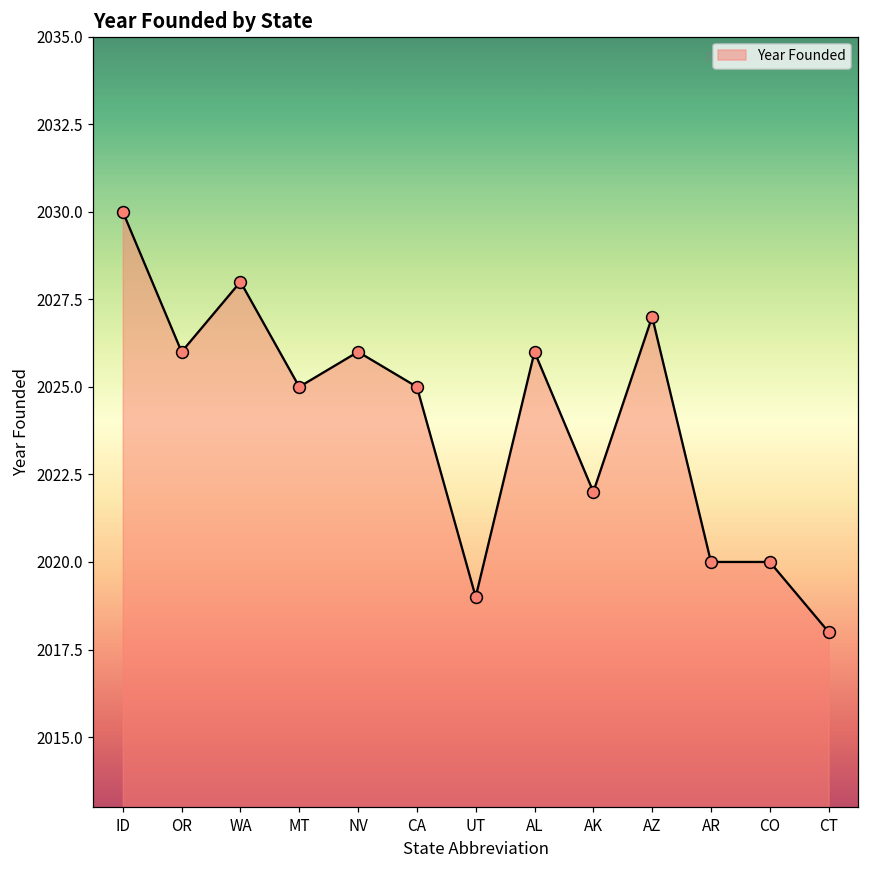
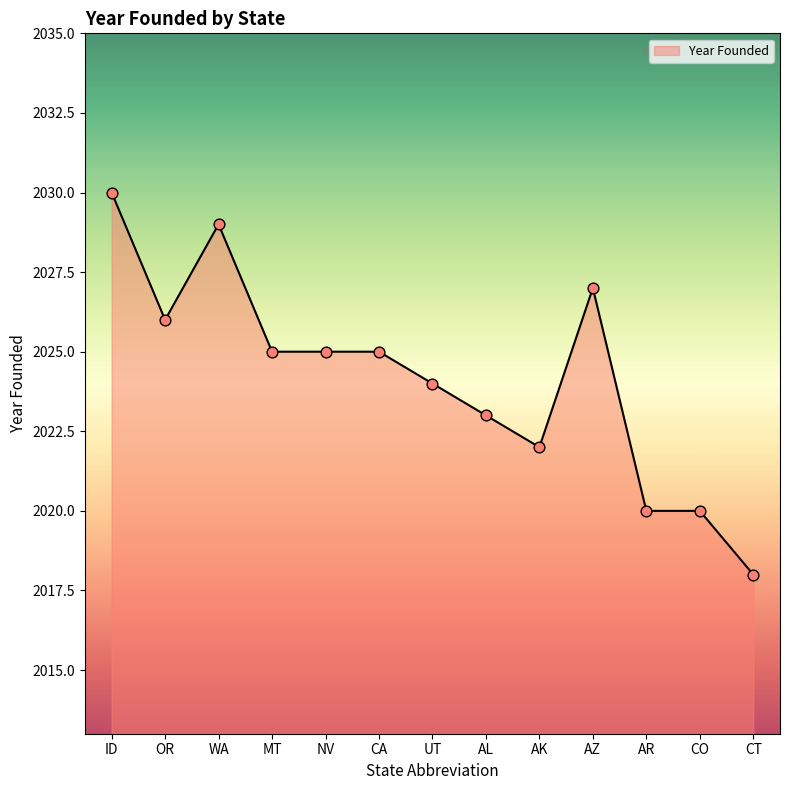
  {
    "ID": 2030,
    "OR": 2026,
-   "WA": 2028,
+   "WA": 2029,
    "MT": 2025,
-   "NV": 2026,
+   "NV": 2025,
    "CA": 2025,
-   "UT": 2019,
-   "AL": 2026,
+   "UT": 2024,
+   "AL": 2023,
    "AK": 2022,
    "AZ": 2027,
    "AR": 2020,
    "CO": 2020,
    "CT": 2018
  }
